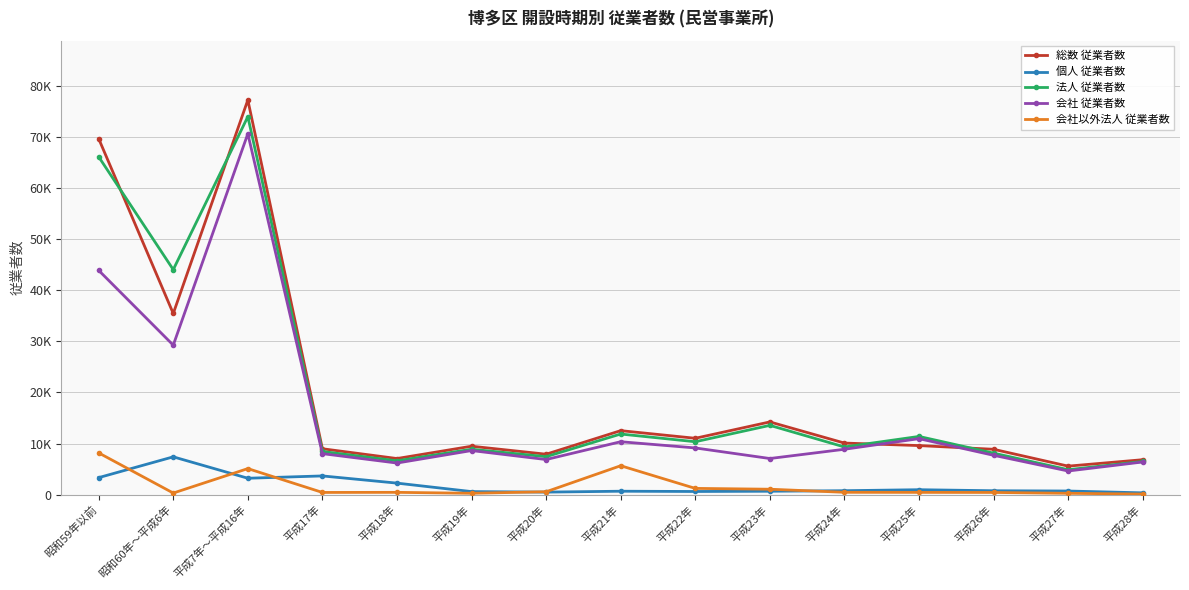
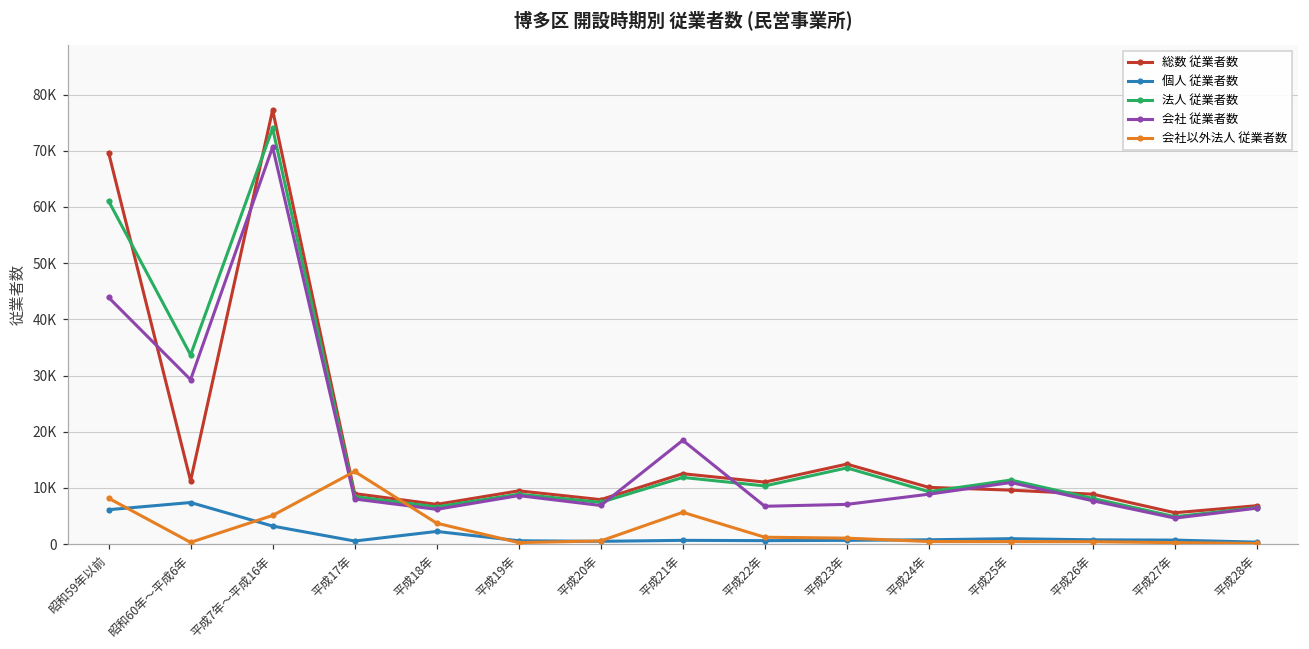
  {
    "総数 従業者数": {
      "昭和59年以前": 70000,
-     "昭和60年～平成6年": 35000,
+     "昭和60年～平成6年": 11000,
      "平成7年～平成16年": 77000,
      "平成17年": 9000,
      "平成19年": 9000,
      "平成21年": 13000,
      "平成22年": 11000,
      "平成23年": 14000,
      "平成24年": 10000,
      "平成25年": 10000,
      "平成26年": 9000,
      "平成27年": 6000
    },
    "個人 従業者数": {
-     "昭和59年以前": 3000,
+     "昭和59年以前": 6000,
      "昭和60年～平成6年": 7000,
      "平成7年～平成16年": 3000,
-     "平成17年": 4000,
+     "平成17年": 1000,
      "平成18年": 2000,
      "平成21年": 1000,
      "平成22年": 1000,
      "平成25年": 1000
    },
    "法人 従業者数": {
-     "昭和59年以前": 66000,
-     "昭和60年～平成6年": 44000,
+     "昭和59年以前": 61000,
+     "昭和60年～平成6年": 34000,
      "平成7年～平成16年": 74000,
      "平成21年": 12000,
      "平成22年": 10000,
      "平成23年": 14000
    },
    "会社 従業者数": {
      "昭和59年以前": 44000,
      "昭和60年～平成6年": 29000,
      "平成7年～平成16年": 71000,
      "平成20年": 7000,
-     "平成21年": 10000,
-     "平成22年": 9000,
+     "平成21年": 18000,
+     "平成22年": 7000,
      "平成23年": 7000
    },
    "会社以外法人 従業者数": {
      "昭和59年以前": 8000,
      "昭和60年～平成6年": 0,
      "平成7年～平成16年": 5000,
-     "平成17年": 0,
-     "平成18年": 0,
+     "平成17年": 13000,
+     "平成18年": 4000,
      "平成21年": 6000,
      "平成22年": 1000,
      "平成25年": 0
    }
  }
